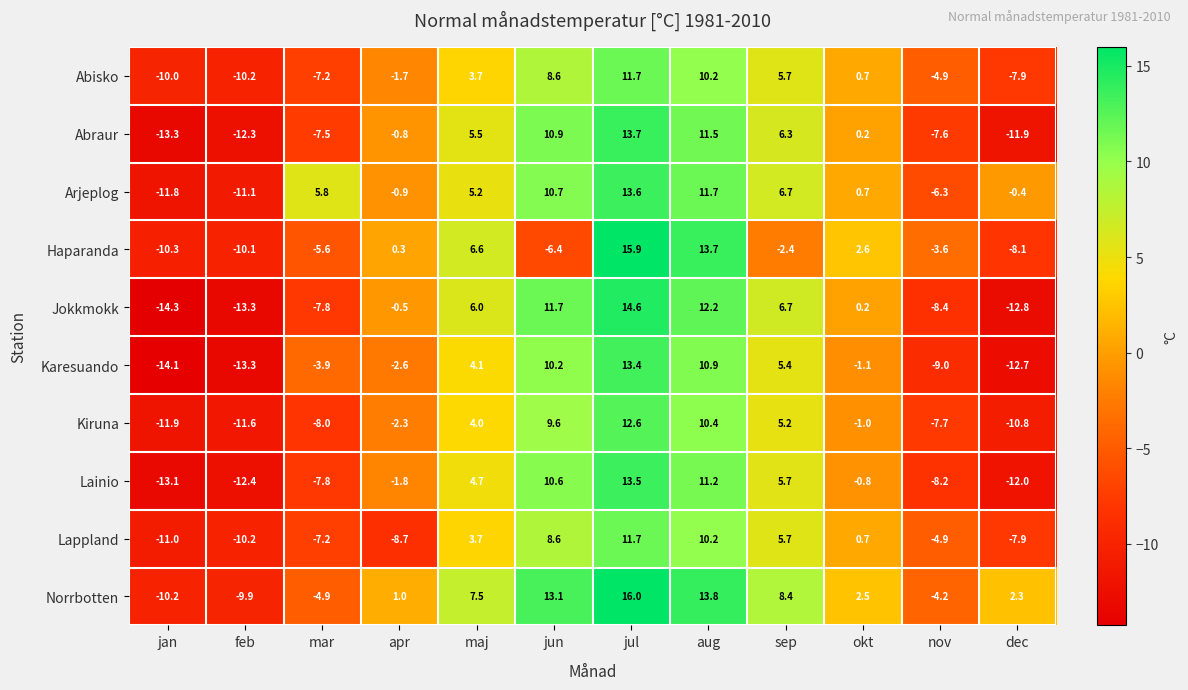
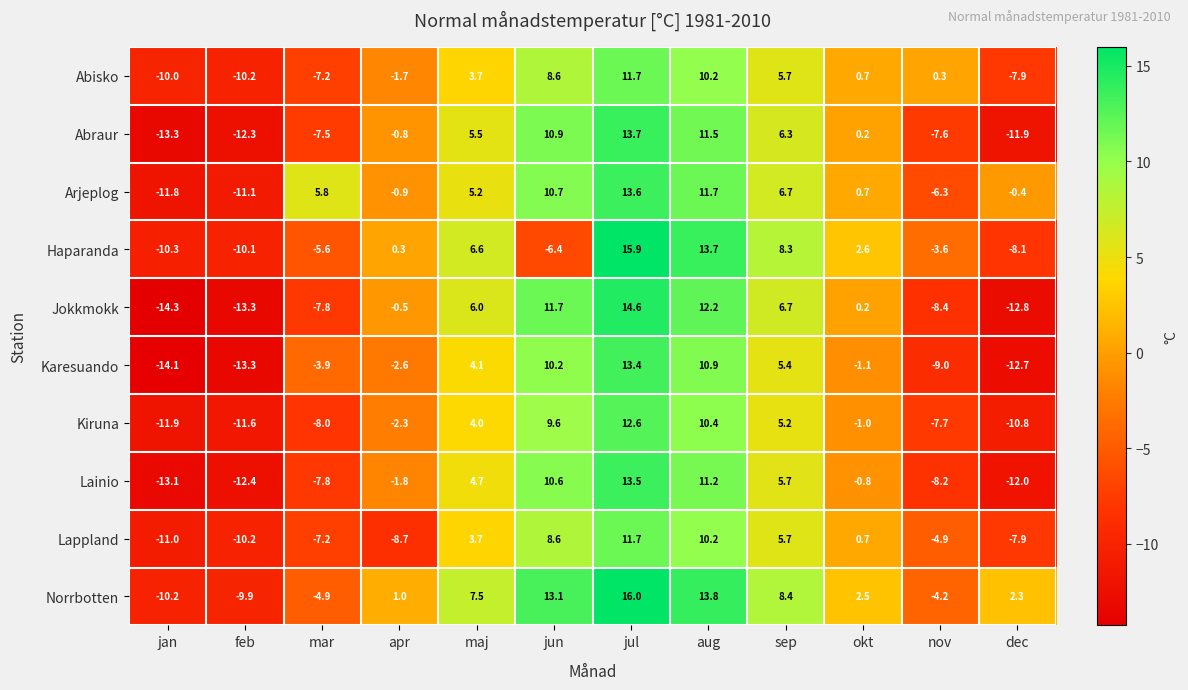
  {
    "Abisko": {
      "jan": -10.0,
      "feb": -10.2,
      "mar": -7.2,
      "apr": -1.7,
      "maj": 3.7,
      "jun": 8.6,
      "jul": 11.7,
      "aug": 10.2,
      "sep": 5.7,
      "okt": 0.7,
-     "nov": -4.9,
+     "nov": 0.3,
      "dec": -7.9
    },
    "Abraur": {
      "jan": -13.3,
      "feb": -12.3,
      "mar": -7.5,
      "apr": -0.8,
      "maj": 5.5,
      "jun": 10.9,
      "jul": 13.7,
      "aug": 11.5,
      "sep": 6.3,
      "okt": 0.2,
      "nov": -7.6,
      "dec": -11.9
    },
    "Arjeplog": {
      "jan": -11.8,
      "feb": -11.1,
      "mar": 5.8,
      "apr": -0.9,
      "maj": 5.2,
      "jun": 10.7,
      "jul": 13.6,
      "aug": 11.7,
      "sep": 6.7,
      "okt": 0.7,
      "nov": -6.3,
      "dec": -0.4
    },
    "Haparanda": {
      "jan": -10.3,
      "feb": -10.1,
      "mar": -5.6,
      "apr": 0.3,
      "maj": 6.6,
      "jun": -6.4,
      "jul": 15.9,
      "aug": 13.7,
-     "sep": -2.4,
+     "sep": 8.3,
      "okt": 2.6,
      "nov": -3.6,
      "dec": -8.1
    },
    "Jokkmokk": {
      "jan": -14.3,
      "feb": -13.3,
      "mar": -7.8,
      "apr": -0.5,
      "maj": 6.0,
      "jun": 11.7,
      "jul": 14.6,
      "aug": 12.2,
      "sep": 6.7,
      "okt": 0.2,
      "nov": -8.4,
      "dec": -12.8
    },
    "Karesuando": {
      "jan": -14.1,
      "feb": -13.3,
      "mar": -3.9,
      "apr": -2.6,
      "maj": 4.1,
      "jun": 10.2,
      "jul": 13.4,
      "aug": 10.9,
      "sep": 5.4,
      "okt": -1.1,
      "nov": -9.0,
      "dec": -12.7
    },
    "Kiruna": {
      "jan": -11.9,
      "feb": -11.6,
      "mar": -8.0,
      "apr": -2.3,
      "maj": 4.0,
      "jun": 9.6,
      "jul": 12.6,
      "aug": 10.4,
      "sep": 5.2,
      "okt": -1.0,
      "nov": -7.7,
      "dec": -10.8
    },
    "Lainio": {
      "jan": -13.1,
      "feb": -12.4,
      "mar": -7.8,
      "apr": -1.8,
      "maj": 4.7,
      "jun": 10.6,
      "jul": 13.5,
      "aug": 11.2,
      "sep": 5.7,
      "okt": -0.8,
      "nov": -8.2,
      "dec": -12.0
    },
    "Lappland": {
      "jan": -11.0,
      "feb": -10.2,
      "mar": -7.2,
      "apr": -8.7,
      "maj": 3.7,
      "jun": 8.6,
      "jul": 11.7,
      "aug": 10.2,
      "sep": 5.7,
      "okt": 0.7,
      "nov": -4.9,
      "dec": -7.9
    },
    "Norrbotten": {
      "jan": -10.2,
      "feb": -9.9,
      "mar": -4.9,
      "apr": 1.0,
      "maj": 7.5,
      "jun": 13.1,
      "jul": 16.0,
      "aug": 13.8,
      "sep": 8.4,
      "okt": 2.5,
      "nov": -4.2,
      "dec": 2.3
    }
  }
